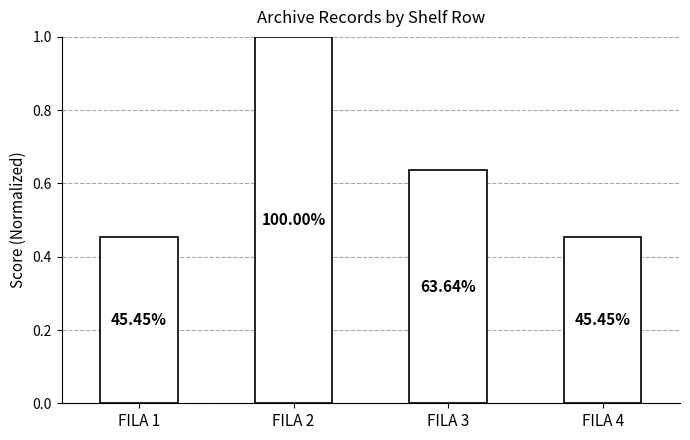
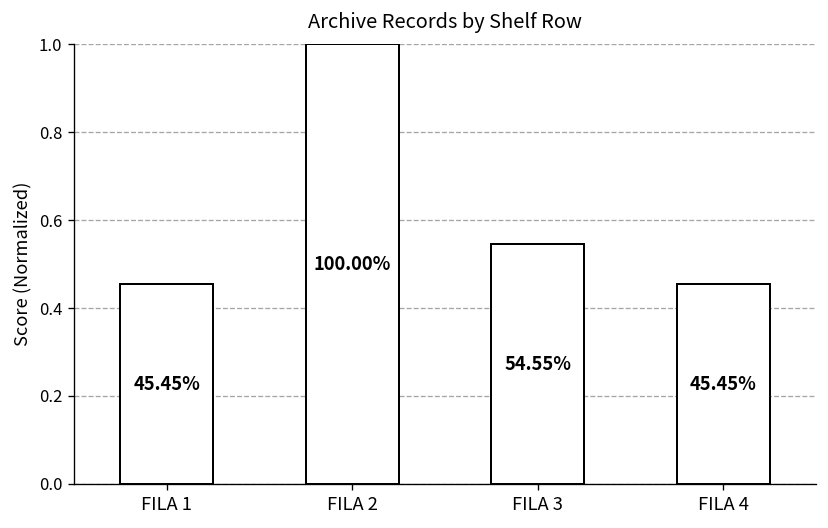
  {
    "FILA 1": "45.45%",
    "FILA 2": "100.00%",
-   "FILA 3": "63.64%",
+   "FILA 3": "54.55%",
    "FILA 4": "45.45%"
  }
